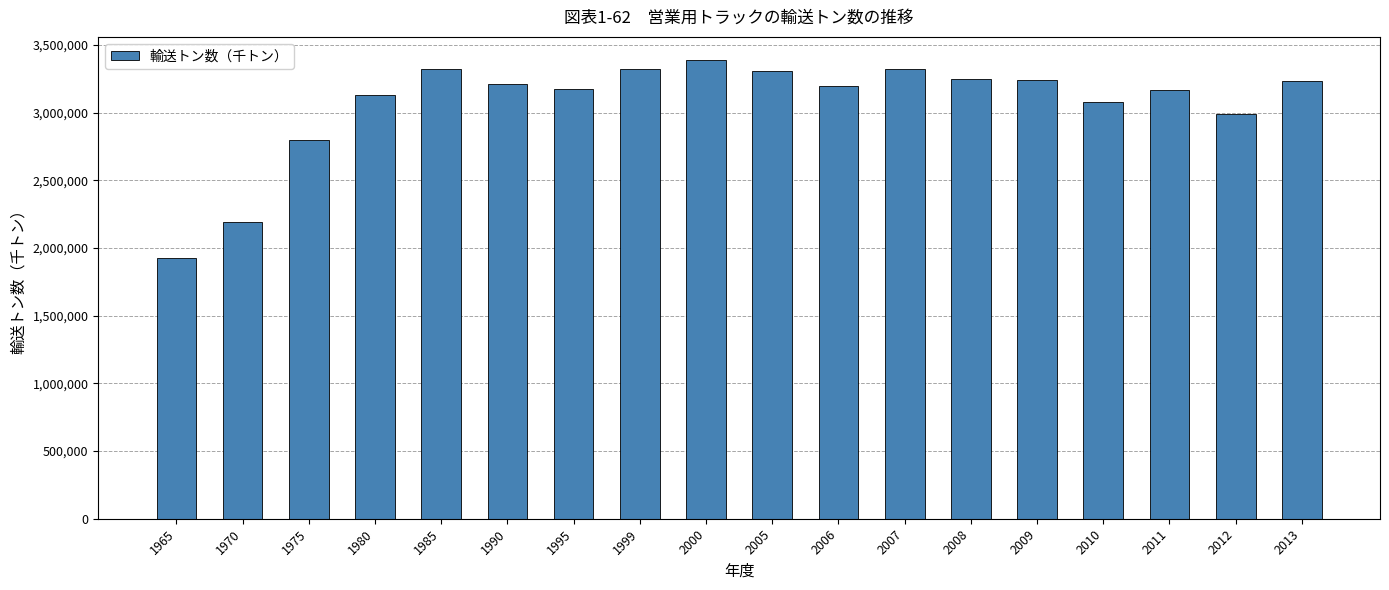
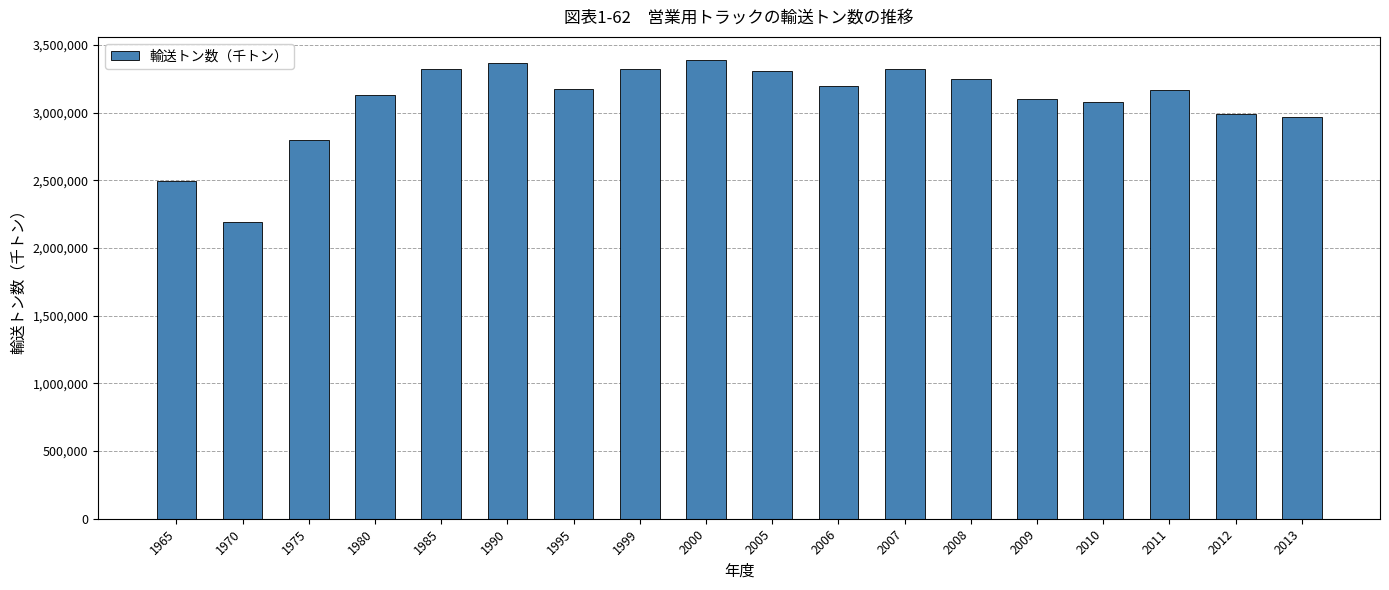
  {
-   "1965": "1,920,000",
+   "1965": "2,490,000",
    "1970": "2,190,000",
    "1975": "2,800,000",
    "1980": "3,130,000",
    "1985": "3,320,000",
-   "1990": "3,210,000",
+   "1990": "3,370,000",
    "1995": "3,180,000",
    "1999": "3,320,000",
    "2000": "3,390,000",
    "2005": "3,300,000",
    "2006": "3,190,000",
    "2007": "3,320,000",
    "2008": "3,250,000",
-   "2009": "3,240,000",
+   "2009": "3,100,000",
    "2010": "3,080,000",
    "2011": "3,170,000",
    "2012": "2,990,000",
-   "2013": "3,230,000"
+   "2013": "2,970,000"
  }
